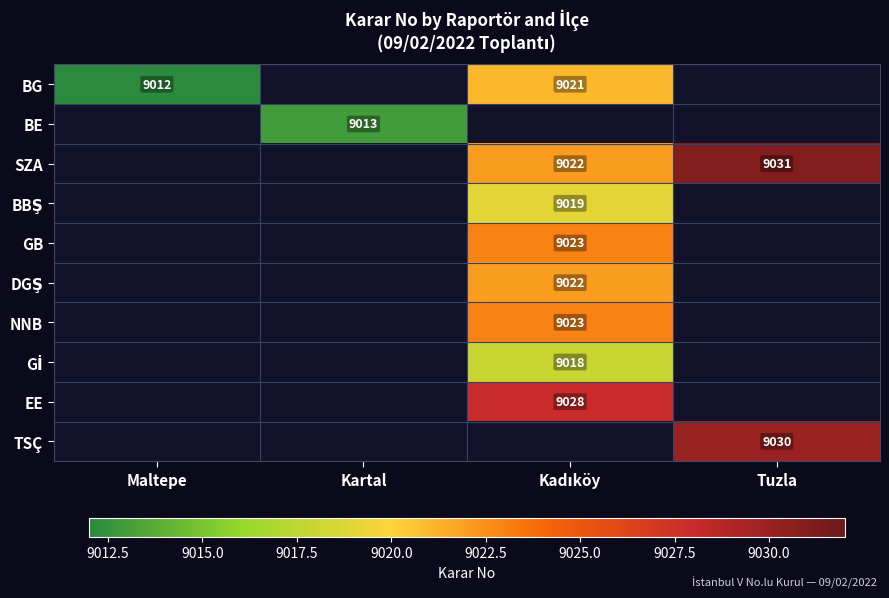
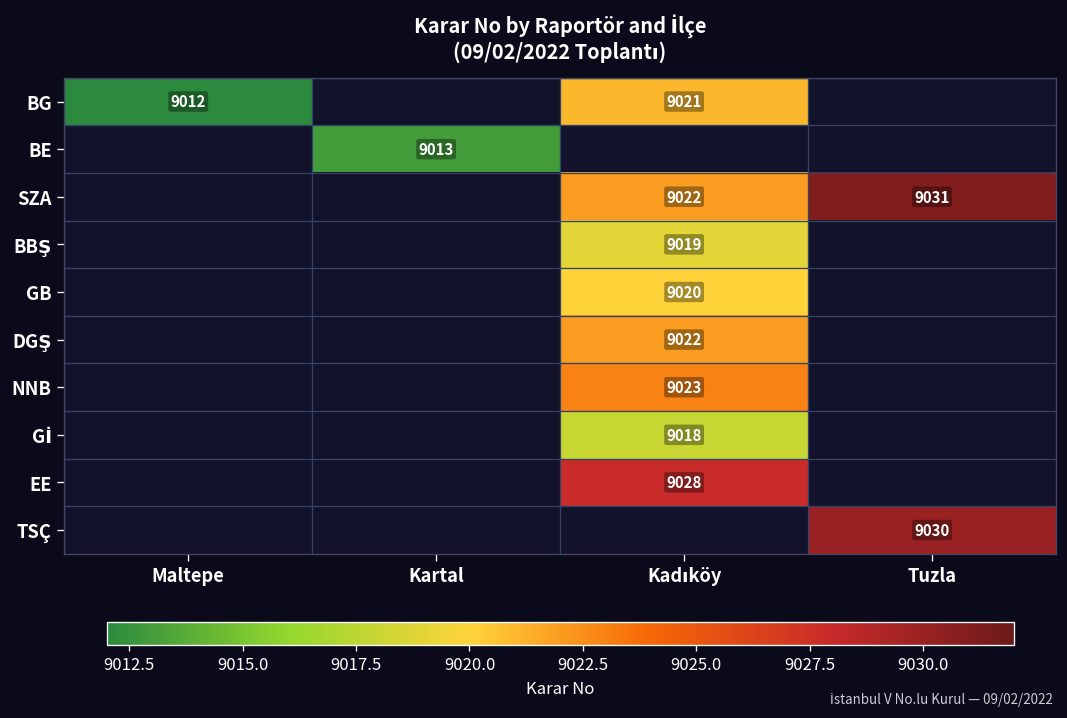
  {
    "GB": {
-     "Kadıköy": 9023
+     "Kadıköy": 9020
    }
  }
